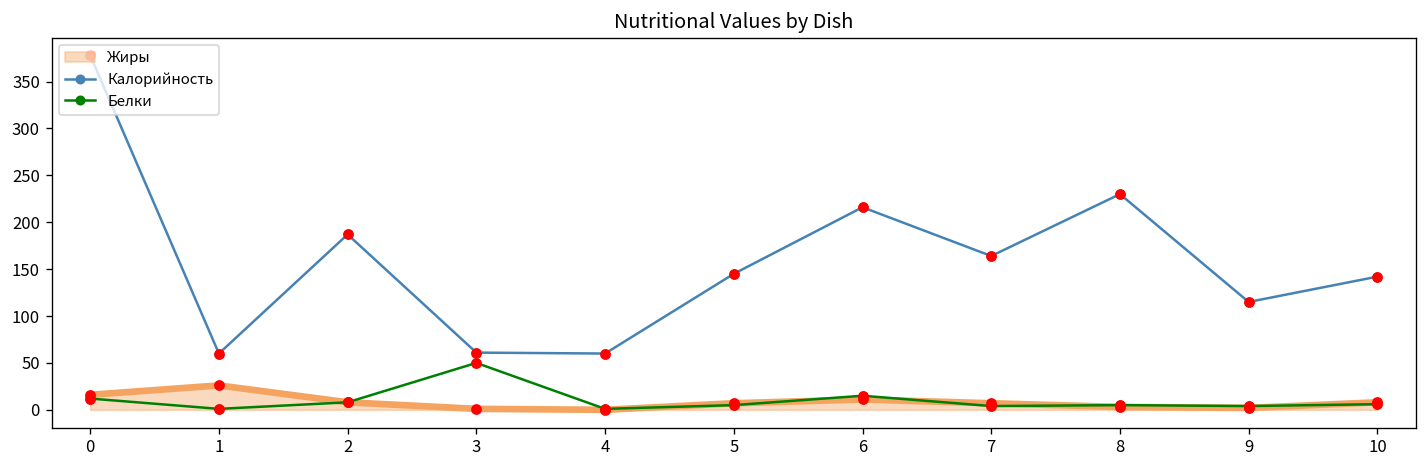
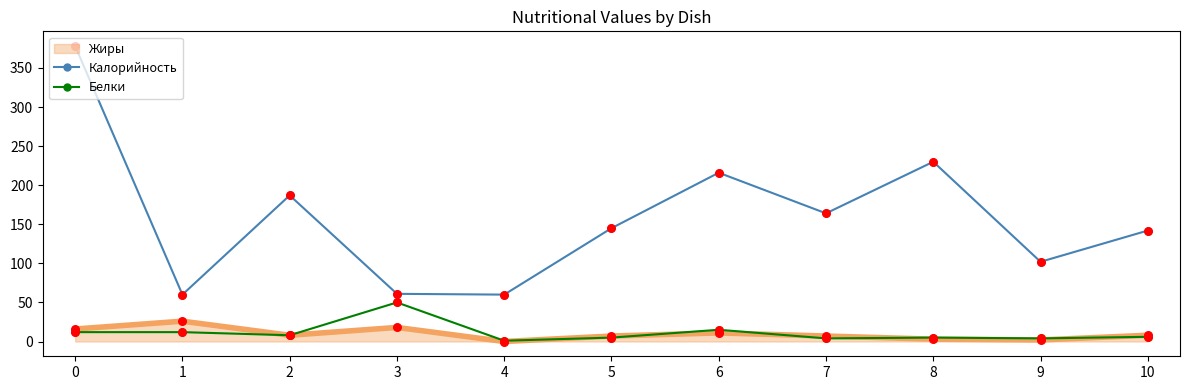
  {
    "Жиры": {
      "0": 20,
      "1": 30,
-     "3": 0,
+     "3": 20,
      "6": 10
    },
    "Калорийность": {
      "1": 60,
      "2": 190,
      "3": 60,
      "4": 60,
      "5": 150,
      "6": 220,
      "7": 160,
      "8": 230,
-     "9": 120,
+     "9": 100,
      "10": 140
    },
    "Белки": {
      "0": 10,
-     "1": 0,
+     "1": 10,
      "3": 50,
      "6": 20
    }
  }
